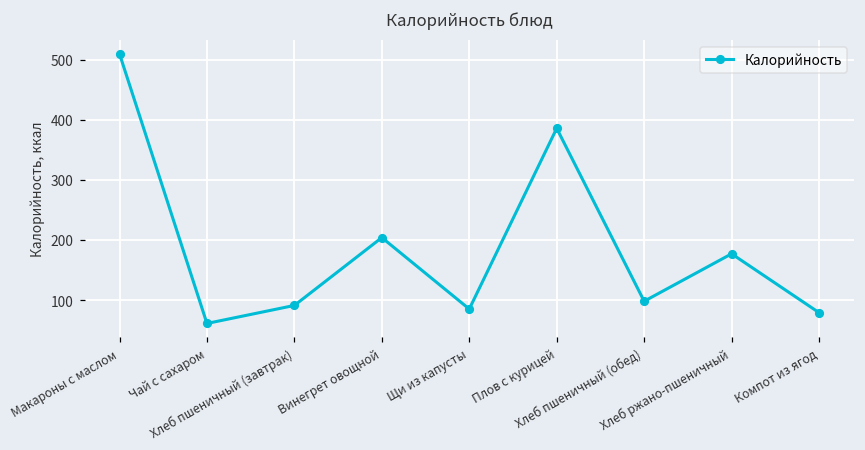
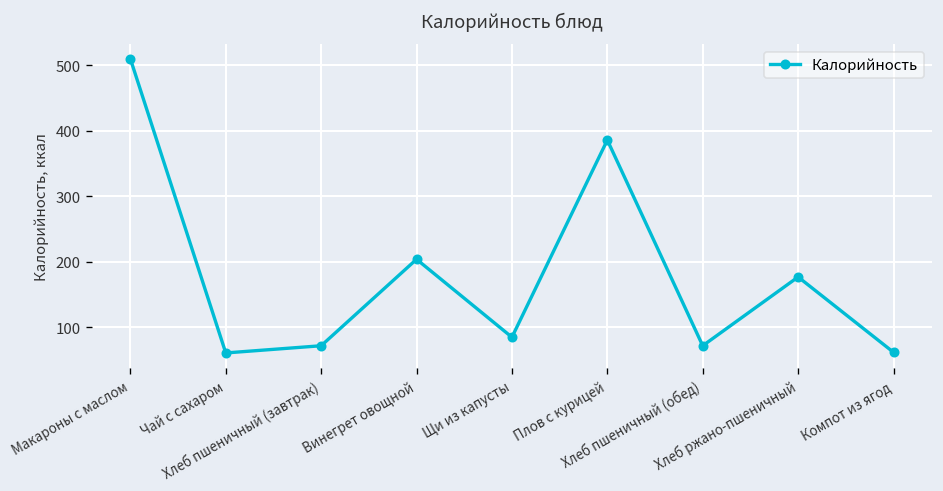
  {
    "Макароны с маслом": 510,
    "Чай с сахаром": 60,
-   "Хлеб пшеничный (завтрак)": 90,
+   "Хлеб пшеничный (завтрак)": 70,
    "Винегрет овощной": 200,
    "Щи из капусты": 90,
    "Плов с курицей": 390,
-   "Хлеб пшеничный (обед)": 100,
+   "Хлеб пшеничный (обед)": 70,
    "Хлеб ржано-пшеничный": 180,
-   "Компот из ягод": 80
+   "Компот из ягод": 60
  }
